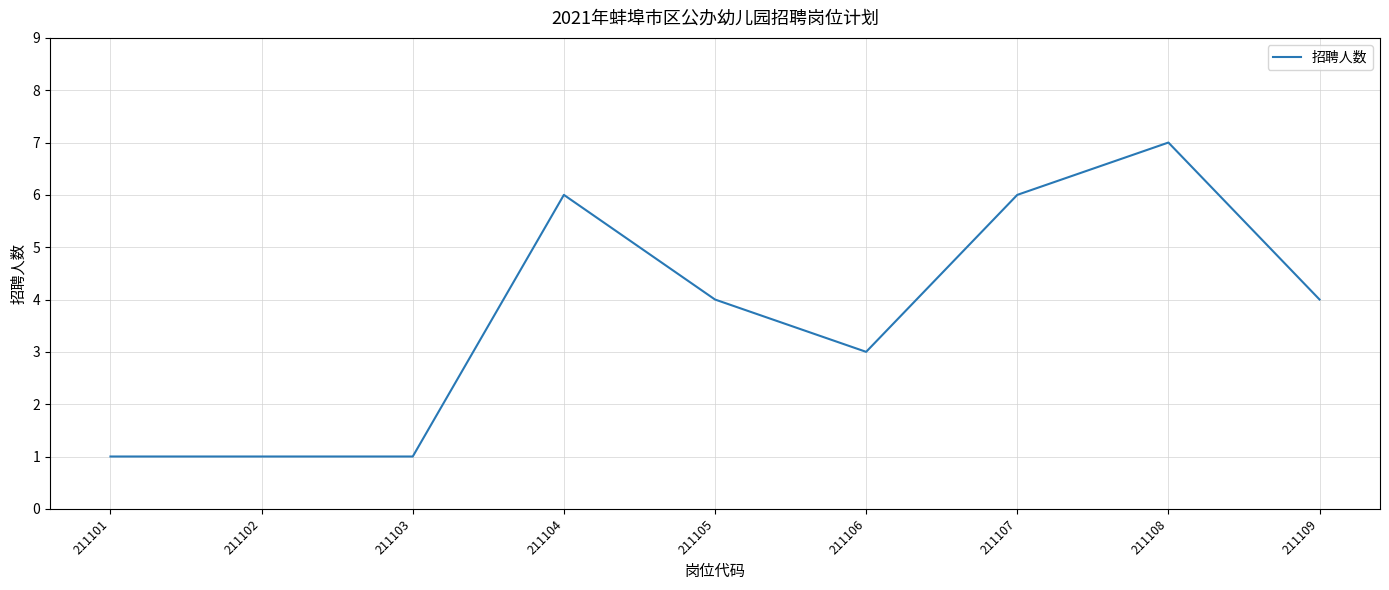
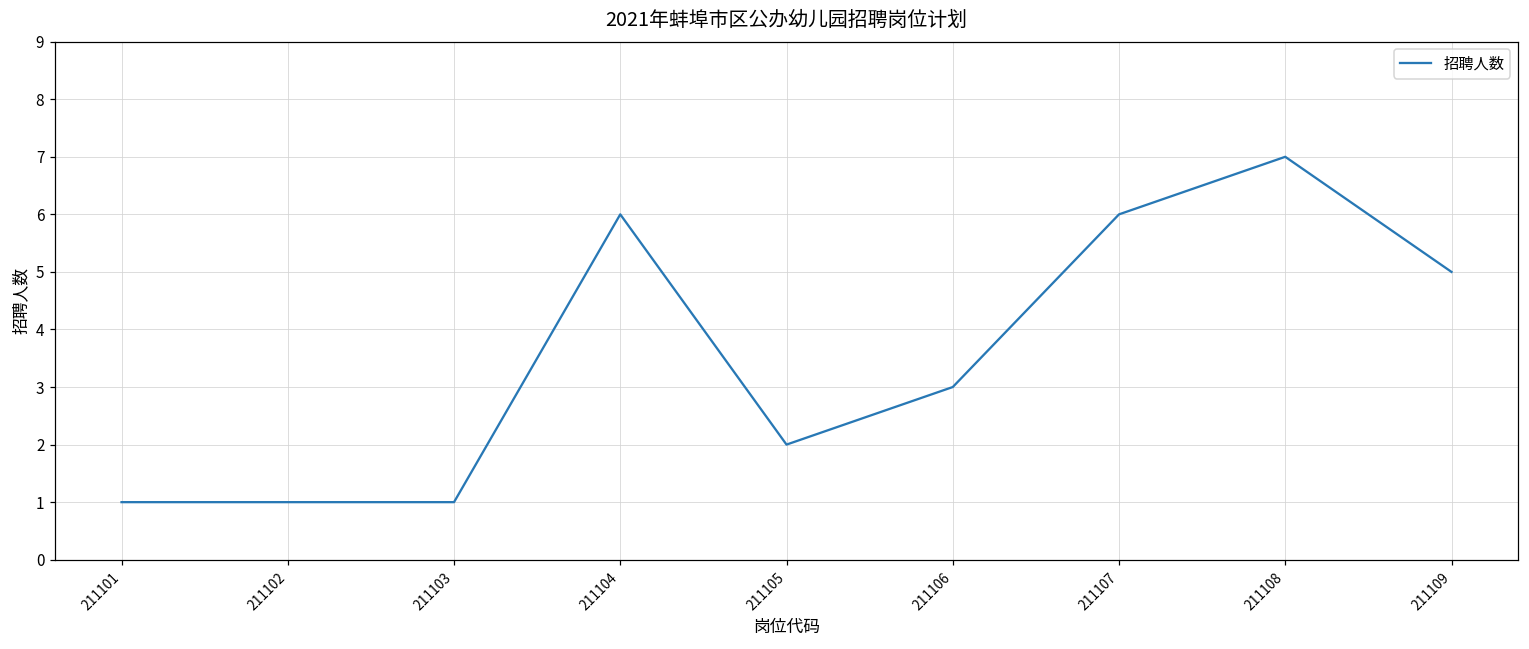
  {
    "211101": 1,
    "211102": 1,
    "211103": 1,
    "211104": 6,
-   "211105": 4,
+   "211105": 2,
    "211106": 3,
    "211107": 6,
    "211108": 7,
-   "211109": 4
+   "211109": 5
  }
